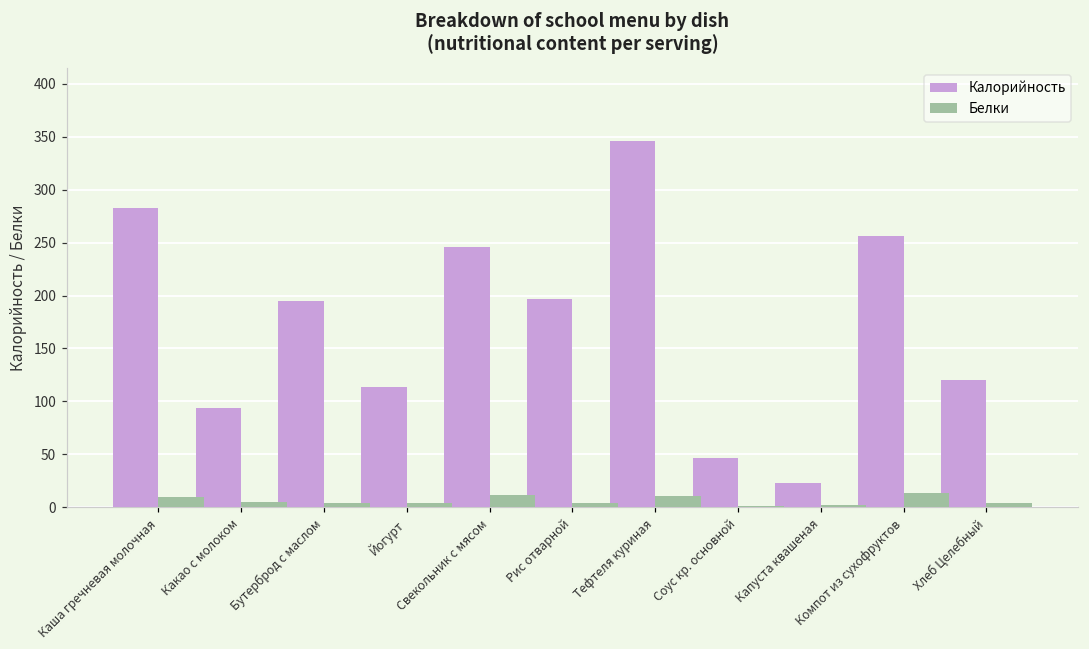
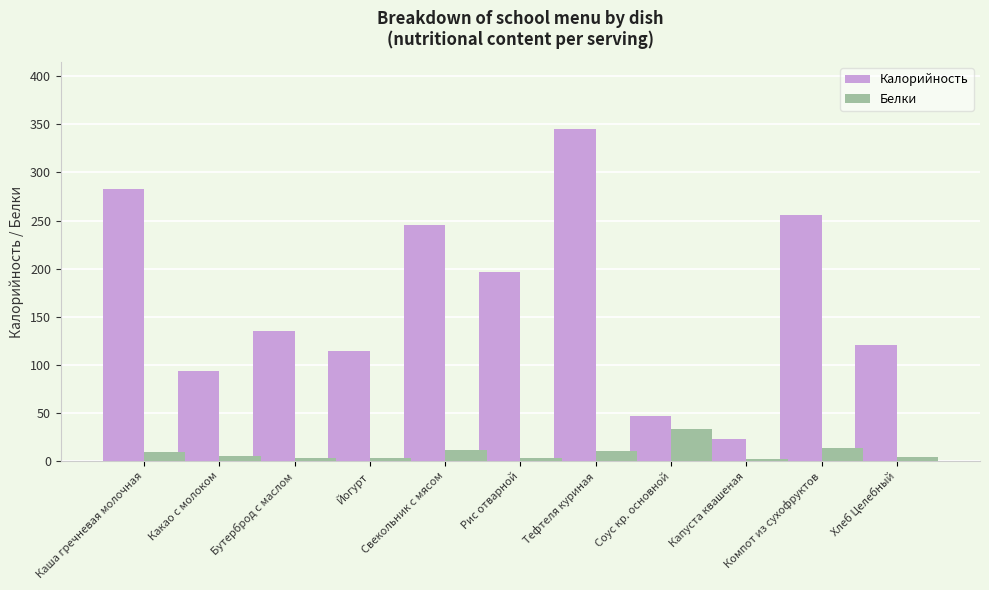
  {
    "Калорийность": {
      "Каша гречневая молочная": 280,
      "Какао с молоком": 90,
-     "Бутерброд с маслом": 200,
+     "Бутерброд с маслом": 140,
      "Йогурт": 110,
      "Свекольник с мясом": 250,
      "Рис отварной": 200,
      "Тефтеля куриная": 350,
      "Соус кр. основной": 50,
      "Капуста квашеная": 20,
      "Компот из сухофруктов": 260,
      "Хлеб Целебный": 120
    },
    "Белки": {
      "Каша гречневая молочная": 10,
      "Какао с молоком": 10,
      "Бутерброд с маслом": 0,
      "Йогурт": 0,
      "Свекольник с мясом": 10,
      "Рис отварной": 0,
      "Тефтеля куриная": 10,
-     "Соус кр. основной": 0,
+     "Соус кр. основной": 30,
      "Компот из сухофруктов": 10,
      "Хлеб Целебный": 0
    }
  }
